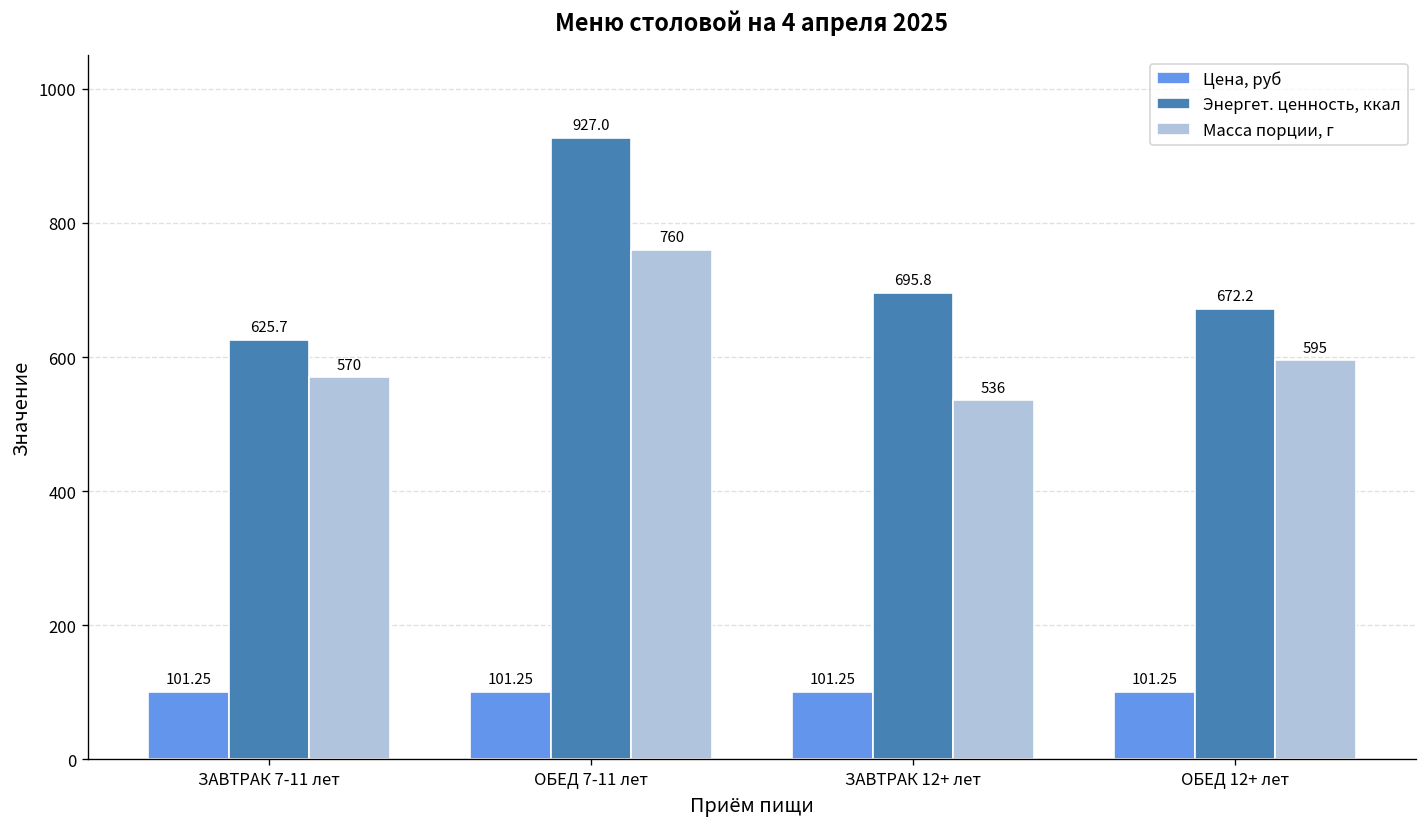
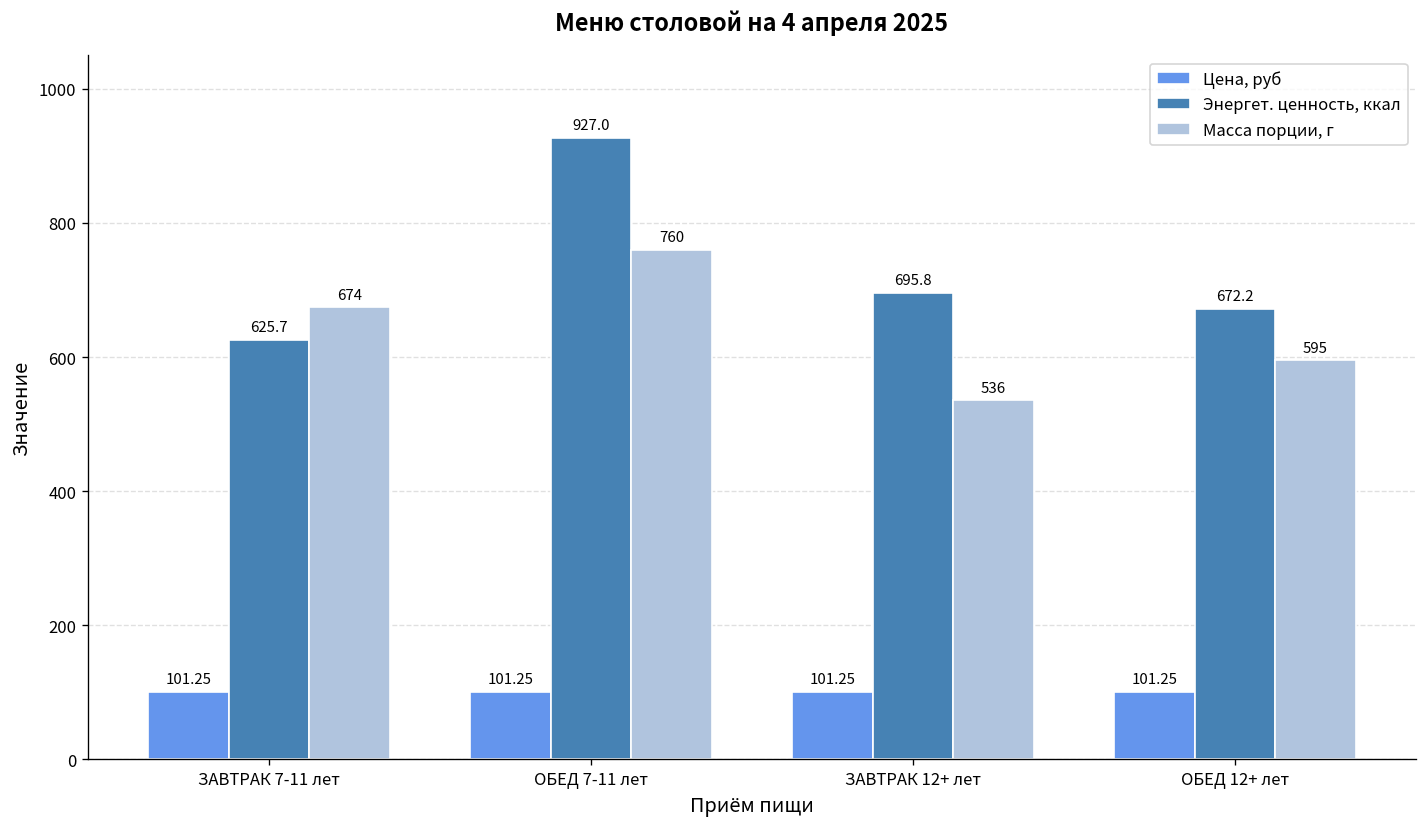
  {
    "Цена, руб": {
      "ЗАВТРАК 7-11 лет": 101.25,
      "ОБЕД 7-11 лет": 101.25,
      "ЗАВТРАК 12+ лет": 101.25,
      "ОБЕД 12+ лет": 101.25
    },
    "Энергет. ценность, ккал": {
      "ЗАВТРАК 7-11 лет": 625.7,
      "ОБЕД 7-11 лет": 927.0,
      "ЗАВТРАК 12+ лет": 695.8,
      "ОБЕД 12+ лет": 672.2
    },
    "Масса порции, г": {
-     "ЗАВТРАК 7-11 лет": 570,
+     "ЗАВТРАК 7-11 лет": 674,
      "ОБЕД 7-11 лет": 760,
      "ЗАВТРАК 12+ лет": 536,
      "ОБЕД 12+ лет": 595
    }
  }
